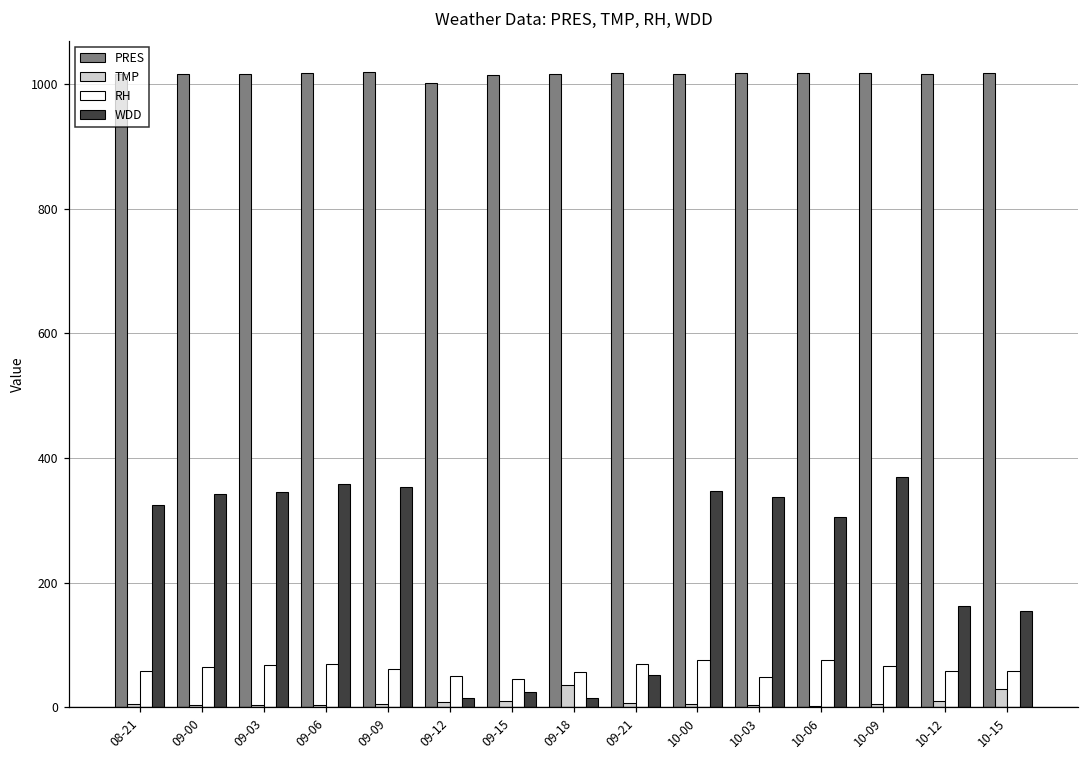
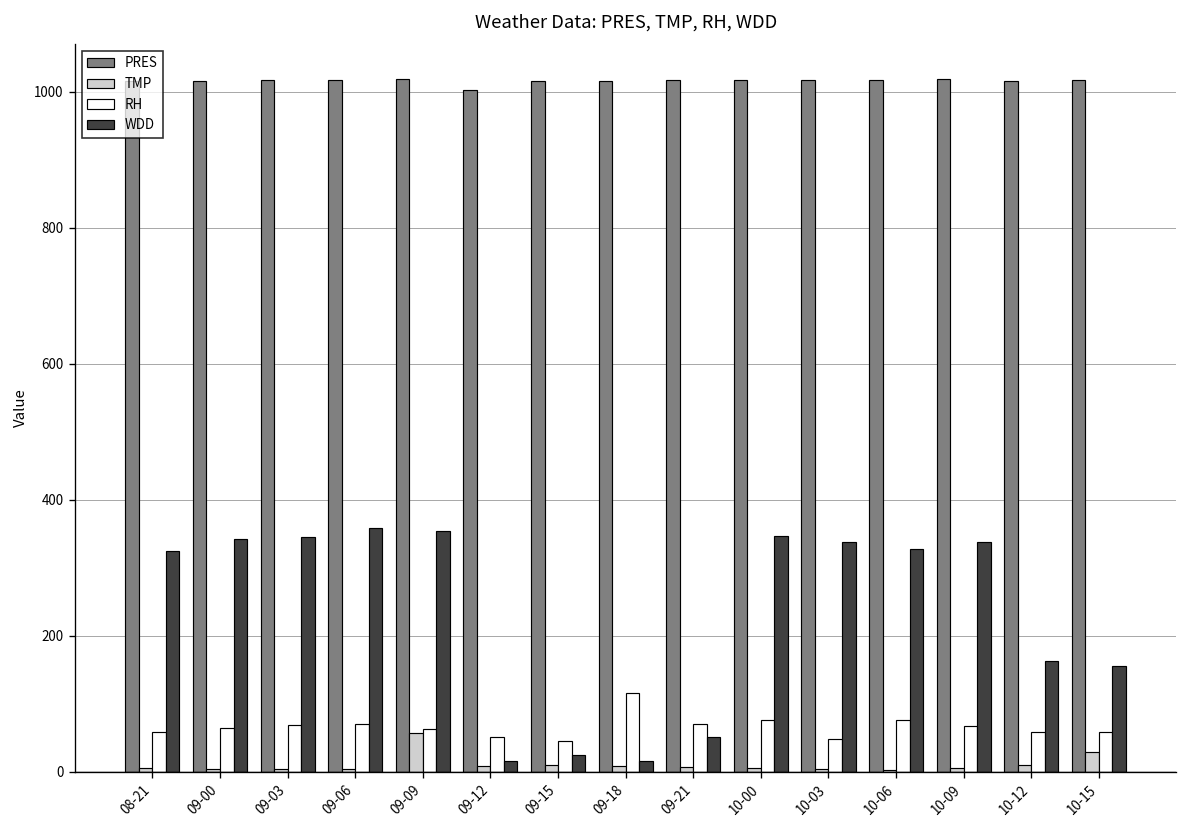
  {
    "PRES": {
      "09-00": 1020,
      "09-03": 1020,
      "09-06": 1020,
      "09-09": 1020,
      "09-12": 1000,
      "09-15": 1020,
      "09-18": 1020,
      "09-21": 1020,
      "10-00": 1020,
      "10-03": 1020,
      "10-06": 1020,
      "10-09": 1020,
      "10-12": 1020,
      "10-15": 1020
    },
    "TMP": {
      "08-21": 10,
-     "09-09": 10,
+     "09-09": 60,
      "09-12": 10,
      "09-15": 10,
-     "09-18": 40,
+     "09-18": 10,
      "09-21": 10,
      "10-00": 10,
      "10-09": 0,
      "10-12": 10,
      "10-15": 30
    },
    "RH": {
      "08-21": 60,
      "09-00": 60,
      "09-03": 70,
      "09-06": 70,
      "09-09": 60,
      "09-12": 50,
      "09-15": 50,
-     "09-18": 60,
+     "09-18": 120,
      "09-21": 70,
      "10-00": 80,
      "10-03": 50,
      "10-06": 80,
      "10-09": 70,
      "10-12": 60,
      "10-15": 60
    },
    "WDD": {
      "08-21": 320,
      "09-00": 340,
      "09-03": 350,
      "09-06": 360,
      "09-09": 350,
      "09-12": 20,
      "09-15": 30,
      "09-18": 20,
      "09-21": 50,
      "10-00": 350,
      "10-03": 340,
-     "10-06": 310,
-     "10-09": 370,
+     "10-06": 330,
+     "10-09": 340,
      "10-12": 160,
      "10-15": 160
    }
  }
